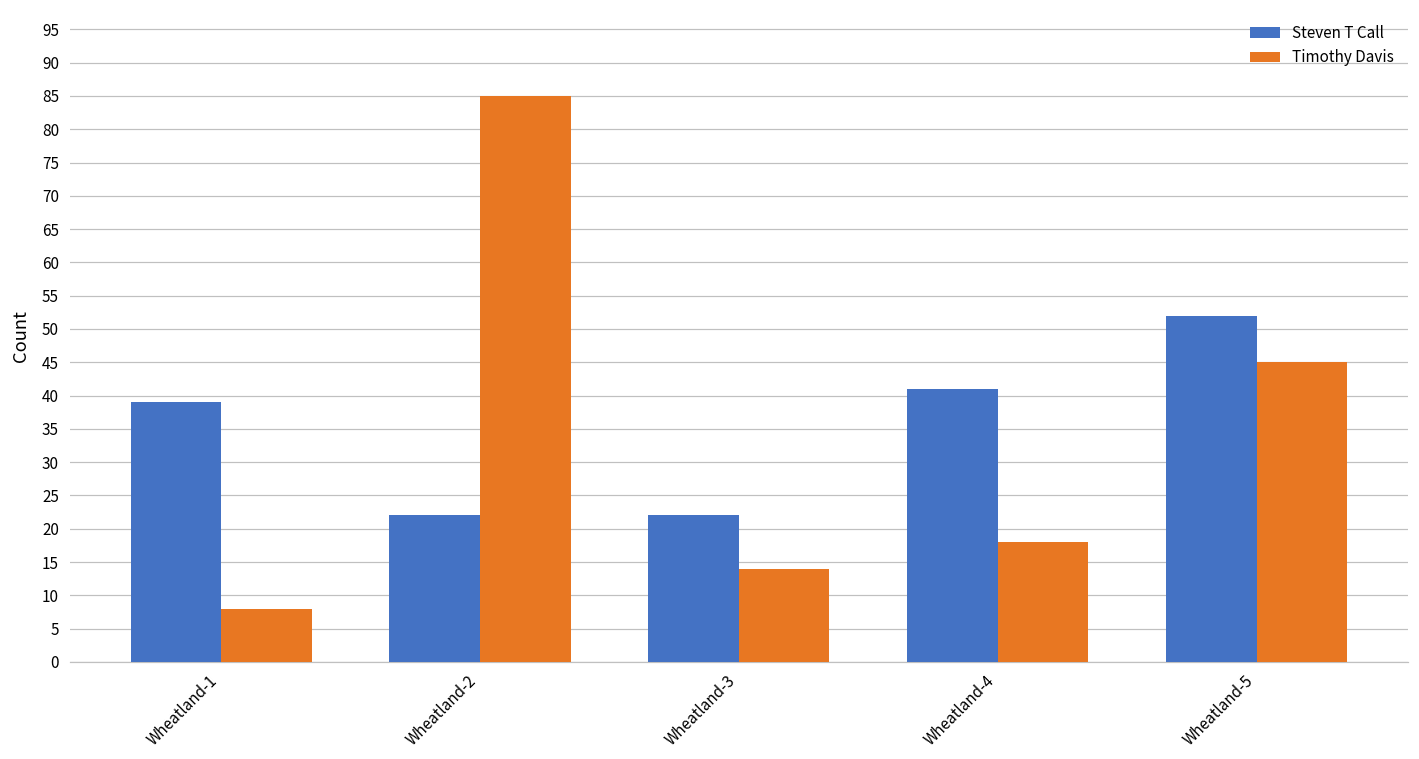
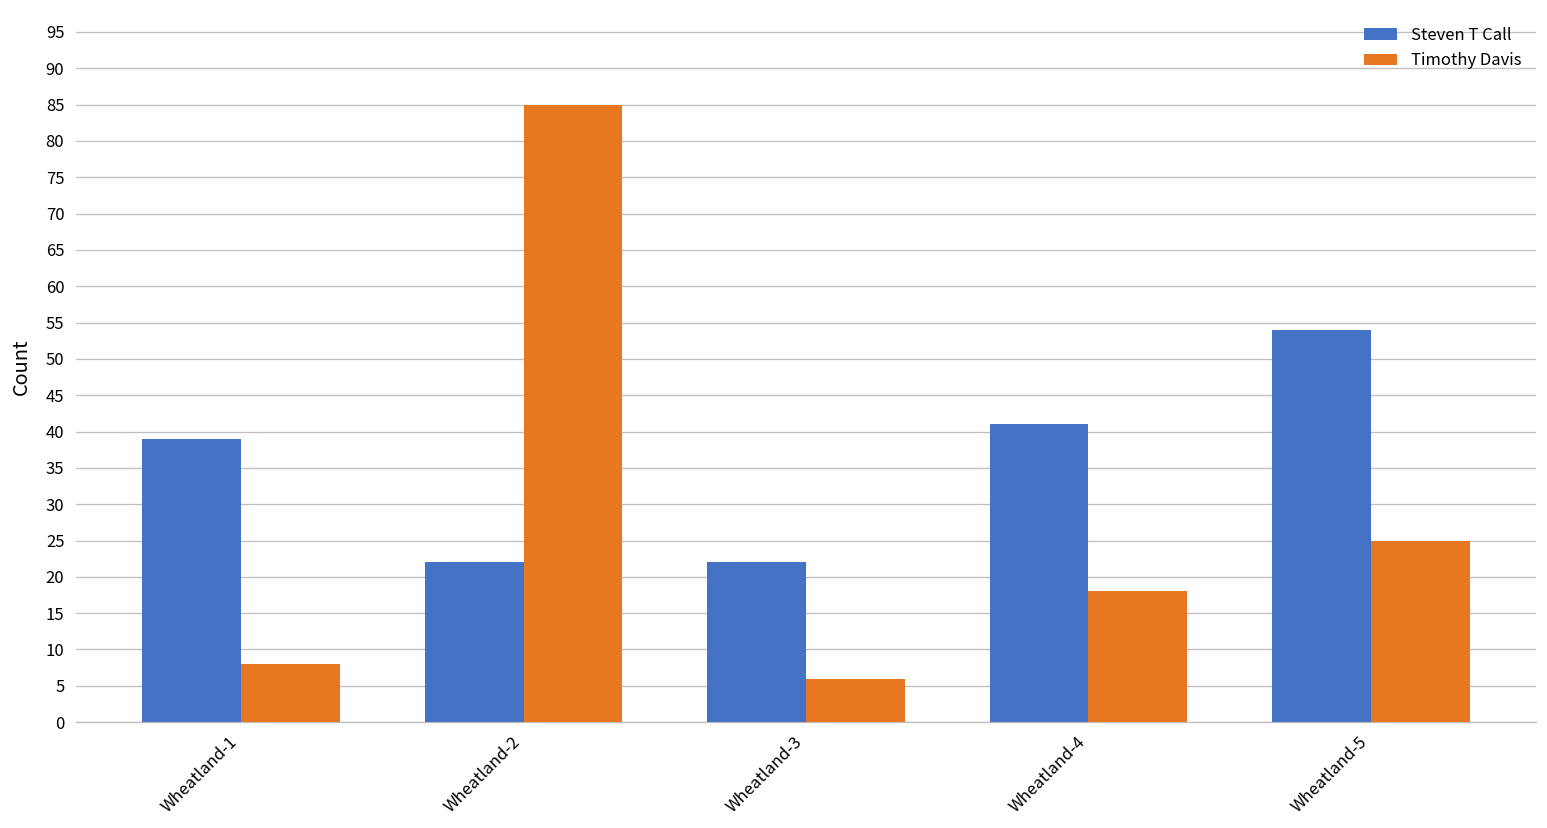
  {
    "Steven T Call": {
      "Wheatland-1": 39,
      "Wheatland-2": 22,
      "Wheatland-3": 22,
      "Wheatland-4": 41,
-     "Wheatland-5": 52
+     "Wheatland-5": 54
    },
    "Timothy Davis": {
      "Wheatland-1": 8,
      "Wheatland-2": 85,
-     "Wheatland-3": 14,
+     "Wheatland-3": 6,
      "Wheatland-4": 18,
-     "Wheatland-5": 45
+     "Wheatland-5": 25
    }
  }
